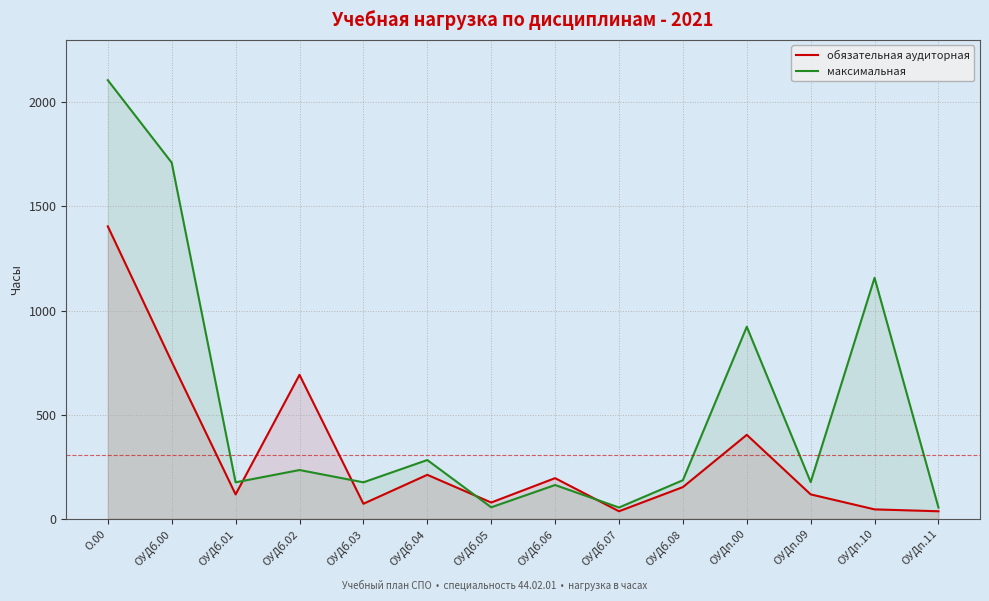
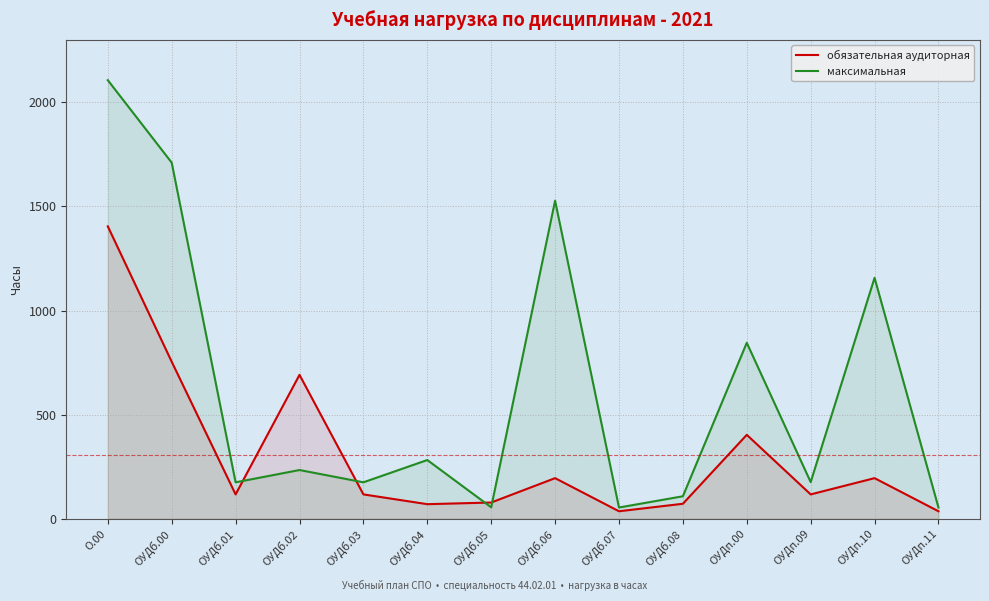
  {
    "обязательная аудиторная": {
      "О.00": 1400,
      "ОУДб.00": 750,
      "ОУДб.01": 120,
      "ОУДб.02": 690,
-     "ОУДб.03": 70,
-     "ОУДб.04": 210,
+     "ОУДб.03": 120,
+     "ОУДб.04": 70,
      "ОУДб.05": 80,
      "ОУДб.06": 200,
      "ОУДб.07": 40,
-     "ОУДб.08": 150,
+     "ОУДб.08": 70,
      "ОУДп.00": 400,
      "ОУДп.09": 120,
-     "ОУДп.10": 50,
+     "ОУДп.10": 200,
      "ОУДп.11": 40
    },
    "максимальная": {
      "О.00": 2110,
      "ОУДб.00": 1710,
      "ОУДб.01": 180,
      "ОУДб.02": 230,
      "ОУДб.03": 180,
      "ОУДб.04": 280,
      "ОУДб.05": 60,
-     "ОУДб.06": 160,
+     "ОУДб.06": 1530,
      "ОУДб.07": 50,
-     "ОУДб.08": 190,
-     "ОУДп.00": 920,
+     "ОУДб.08": 110,
+     "ОУДп.00": 850,
      "ОУДп.09": 180,
      "ОУДп.10": 1160,
      "ОУДп.11": 50
    }
  }
